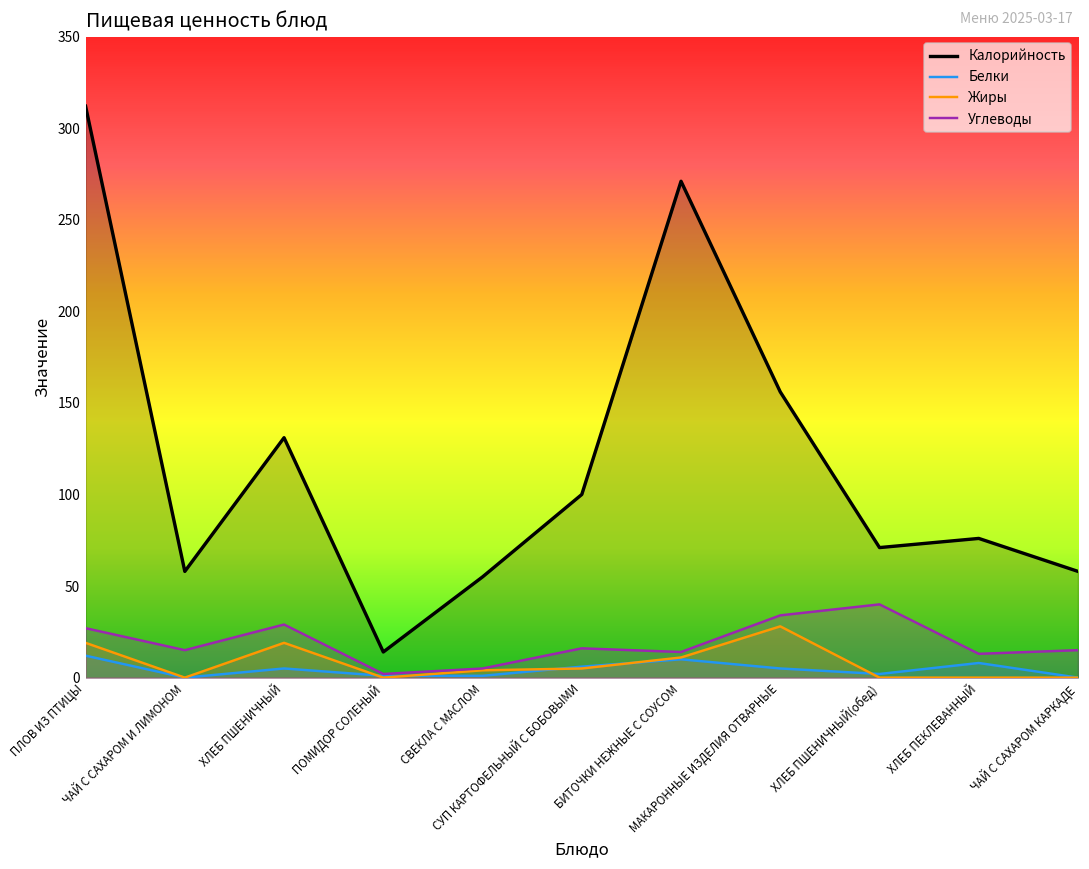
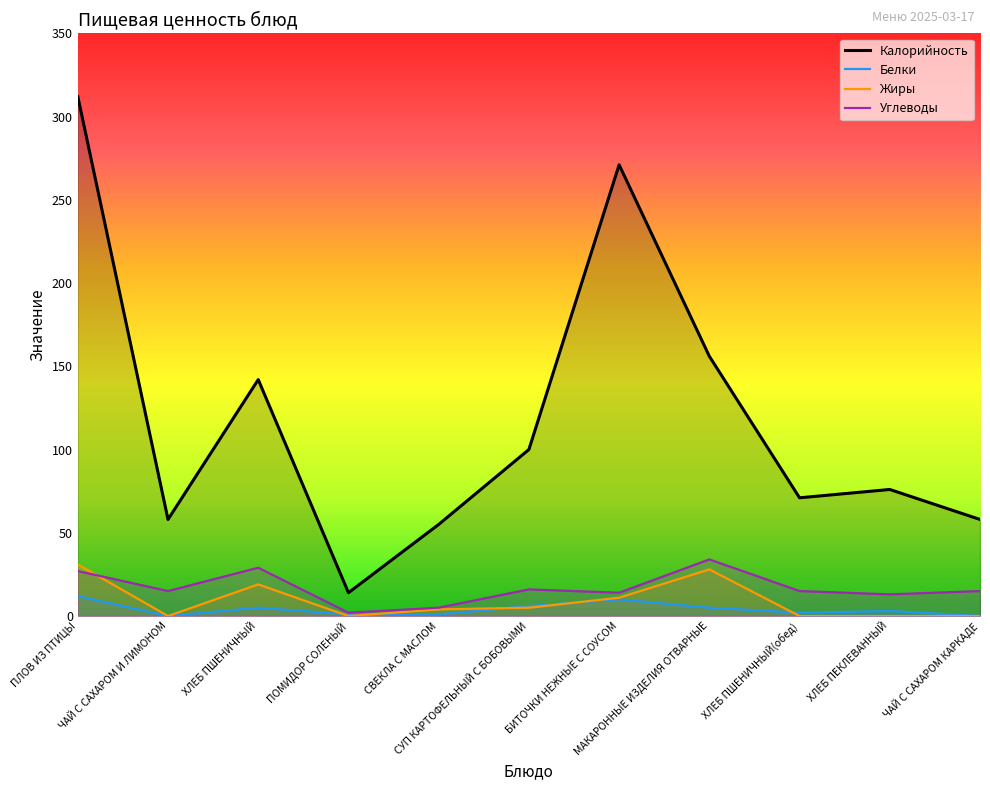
  {
    "Калорийность": {
      "ПЛОВ ИЗ ПТИЦЫ": 312,
      "ЧАЙ С САХАРОМ И ЛИМОНОМ": 58,
-     "ХЛЕБ ПШЕНИЧНЫЙ": 131,
+     "ХЛЕБ ПШЕНИЧНЫЙ": 142,
      "ПОМИДОР СОЛЕНЫЙ": 14,
      "СВЕКЛА С МАСЛОМ": 55,
      "СУП КАРТОФЕЛЬНЫЙ С БОБОВЫМИ": 100,
      "БИТОЧКИ НЕЖНЫЕ С СОУСОМ": 271,
      "МАКАРОННЫЕ ИЗДЕЛИЯ ОТВАРНЫЕ": 156,
      "ХЛЕБ ПШЕНИЧНЫЙ(обед)": 71,
      "ХЛЕБ ПЕКЛЕВАННЫЙ": 76,
      "ЧАЙ С САХАРОМ КАРКАДЕ": 58
    },
    "Белки": {
      "ПЛОВ ИЗ ПТИЦЫ": 12,
      "ХЛЕБ ПШЕНИЧНЫЙ": 5,
      "СВЕКЛА С МАСЛОМ": 1,
      "МАКАРОННЫЕ ИЗДЕЛИЯ ОТВАРНЫЕ": 5,
      "ХЛЕБ ПШЕНИЧНЫЙ(обед)": 2,
-     "ХЛЕБ ПЕКЛЕВАННЫЙ": 8
+     "ХЛЕБ ПЕКЛЕВАННЫЙ": 3
    },
    "Жиры": {
-     "ПЛОВ ИЗ ПТИЦЫ": 19,
+     "ПЛОВ ИЗ ПТИЦЫ": 31,
      "ХЛЕБ ПШЕНИЧНЫЙ": 19,
      "МАКАРОННЫЕ ИЗДЕЛИЯ ОТВАРНЫЕ": 28,
      "ХЛЕБ ПШЕНИЧНЫЙ(обед)": 0,
      "ХЛЕБ ПЕКЛЕВАННЫЙ": 0
    },
    "Углеводы": {
      "ПЛОВ ИЗ ПТИЦЫ": 27,
      "ЧАЙ С САХАРОМ И ЛИМОНОМ": 15,
      "ХЛЕБ ПШЕНИЧНЫЙ": 29,
      "СУП КАРТОФЕЛЬНЫЙ С БОБОВЫМИ": 16,
      "БИТОЧКИ НЕЖНЫЕ С СОУСОМ": 14,
      "МАКАРОННЫЕ ИЗДЕЛИЯ ОТВАРНЫЕ": 34,
-     "ХЛЕБ ПШЕНИЧНЫЙ(обед)": 40,
+     "ХЛЕБ ПШЕНИЧНЫЙ(обед)": 15,
      "ХЛЕБ ПЕКЛЕВАННЫЙ": 13,
      "ЧАЙ С САХАРОМ КАРКАДЕ": 15
    }
  }
